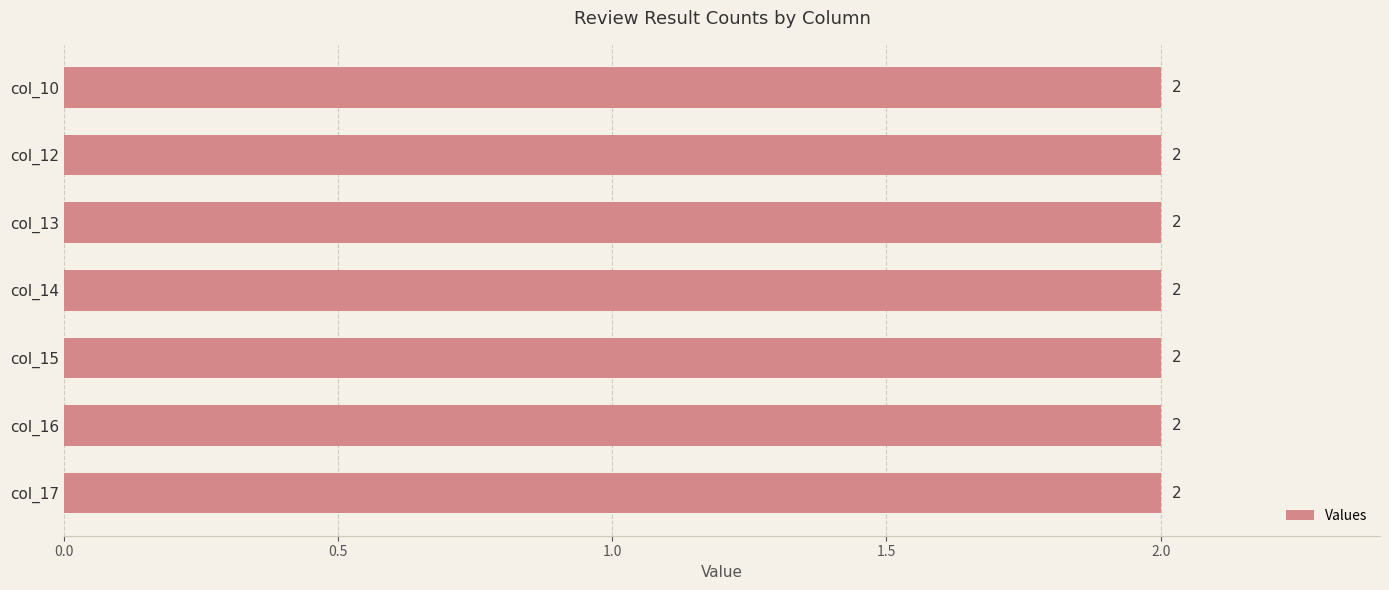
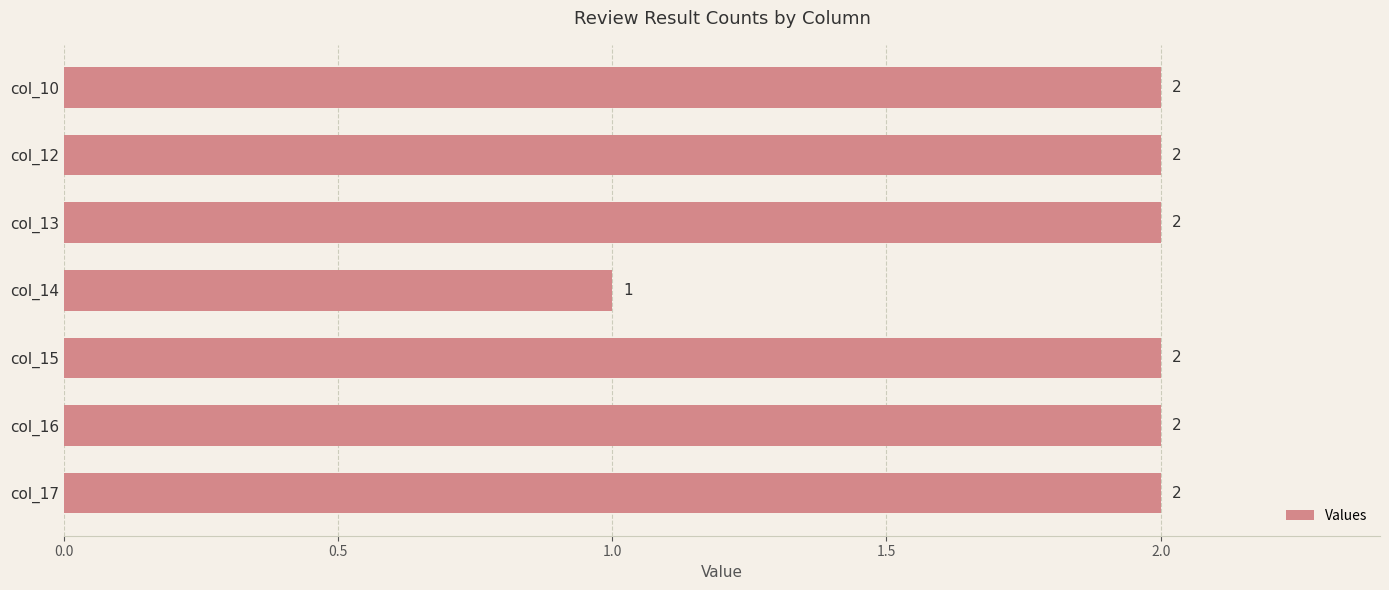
  {
    "col_10": 2,
    "col_12": 2,
    "col_13": 2,
-   "col_14": 2,
+   "col_14": 1,
    "col_15": 2,
    "col_16": 2,
    "col_17": 2
  }
